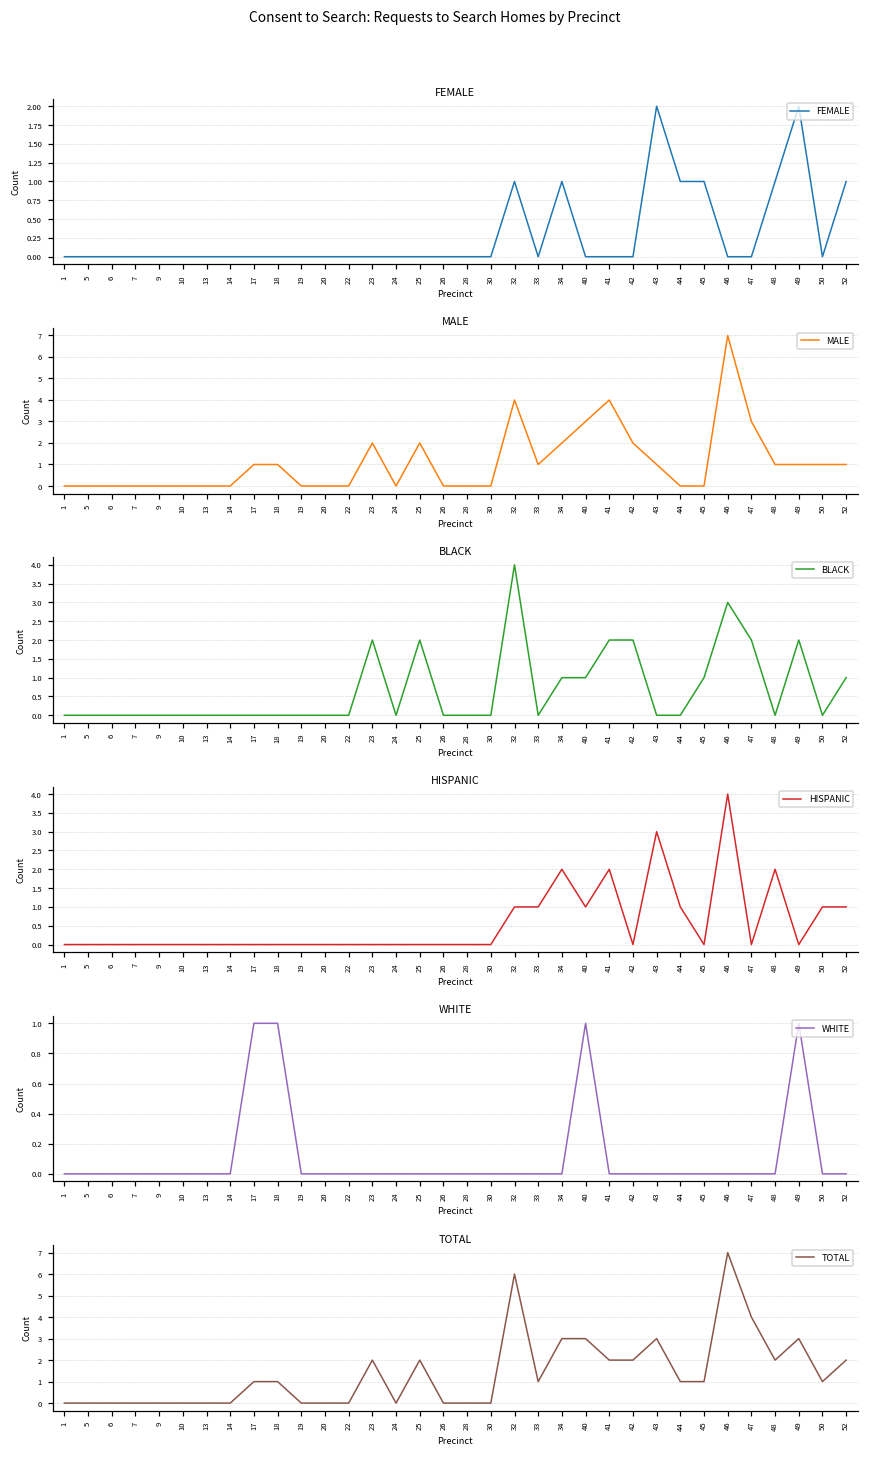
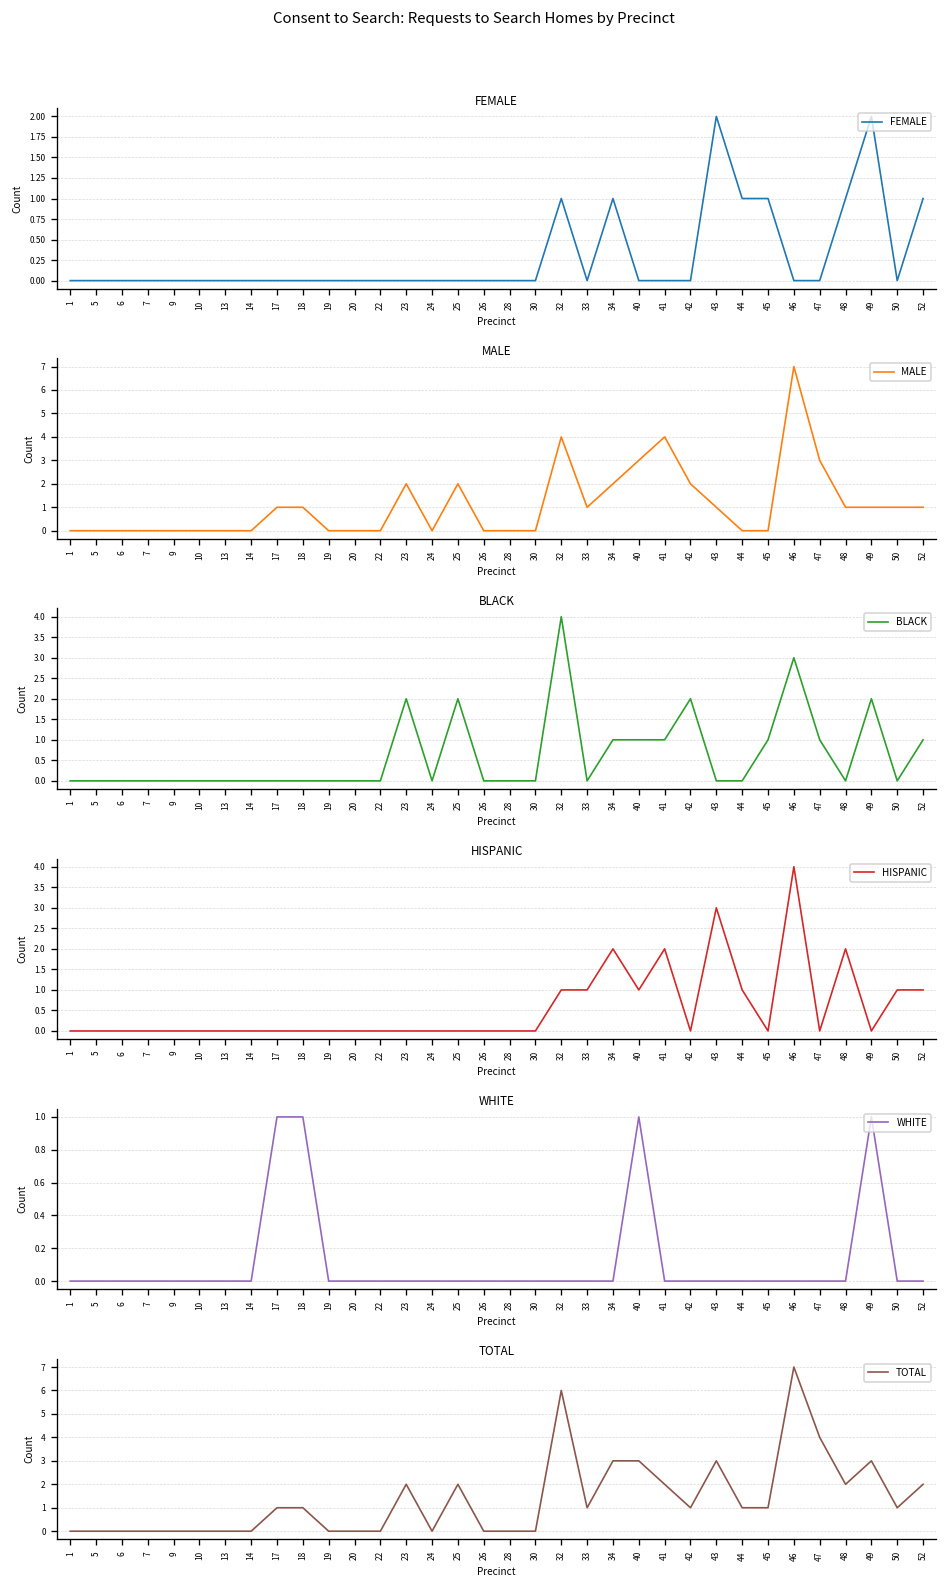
  {
    "BLACK": {
      "1": 0,
      "5": 0,
      "6": 0,
      "7": 0,
      "9": 0,
      "10": 0,
      "13": 0,
      "14": 0,
      "17": 0,
      "18": 0,
      "19": 0,
      "20": 0,
      "22": 0,
      "23": 2,
      "24": 0,
      "25": 2,
      "26": 0,
      "28": 0,
      "30": 0,
      "32": 4,
      "33": 0,
      "34": 1,
      "40": 1,
-     "41": 2,
+     "41": 1,
      "42": 2,
      "43": 0,
      "44": 0,
      "45": 1,
      "46": 3,
-     "47": 2,
+     "47": 1,
      "48": 0,
      "49": 2,
      "50": 0,
      "52": 1
    },
    "TOTAL": {
      "1": 0,
      "5": 0,
      "6": 0,
      "7": 0,
      "9": 0,
      "10": 0,
      "13": 0,
      "14": 0,
      "17": 1,
      "18": 1,
      "19": 0,
      "20": 0,
      "22": 0,
      "23": 2,
      "24": 0,
      "25": 2,
      "26": 0,
      "28": 0,
      "30": 0,
      "32": 6,
      "33": 1,
      "34": 3,
      "40": 3,
      "41": 2,
-     "42": 2,
+     "42": 1,
      "43": 3,
      "44": 1,
      "45": 1,
      "46": 7,
      "47": 4,
      "48": 2,
      "49": 3,
      "50": 1,
      "52": 2
    }
  }
